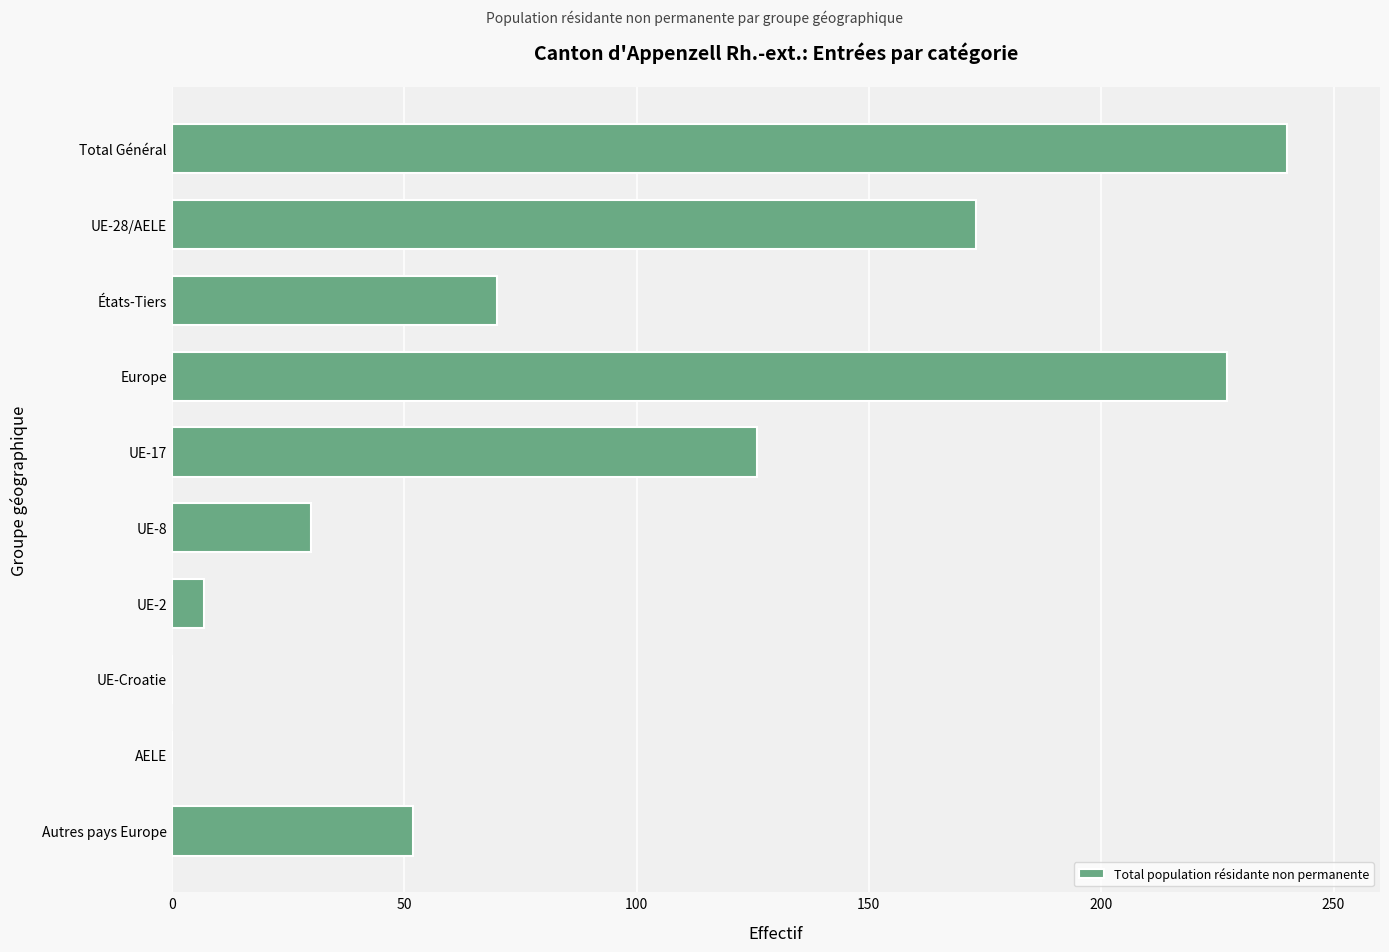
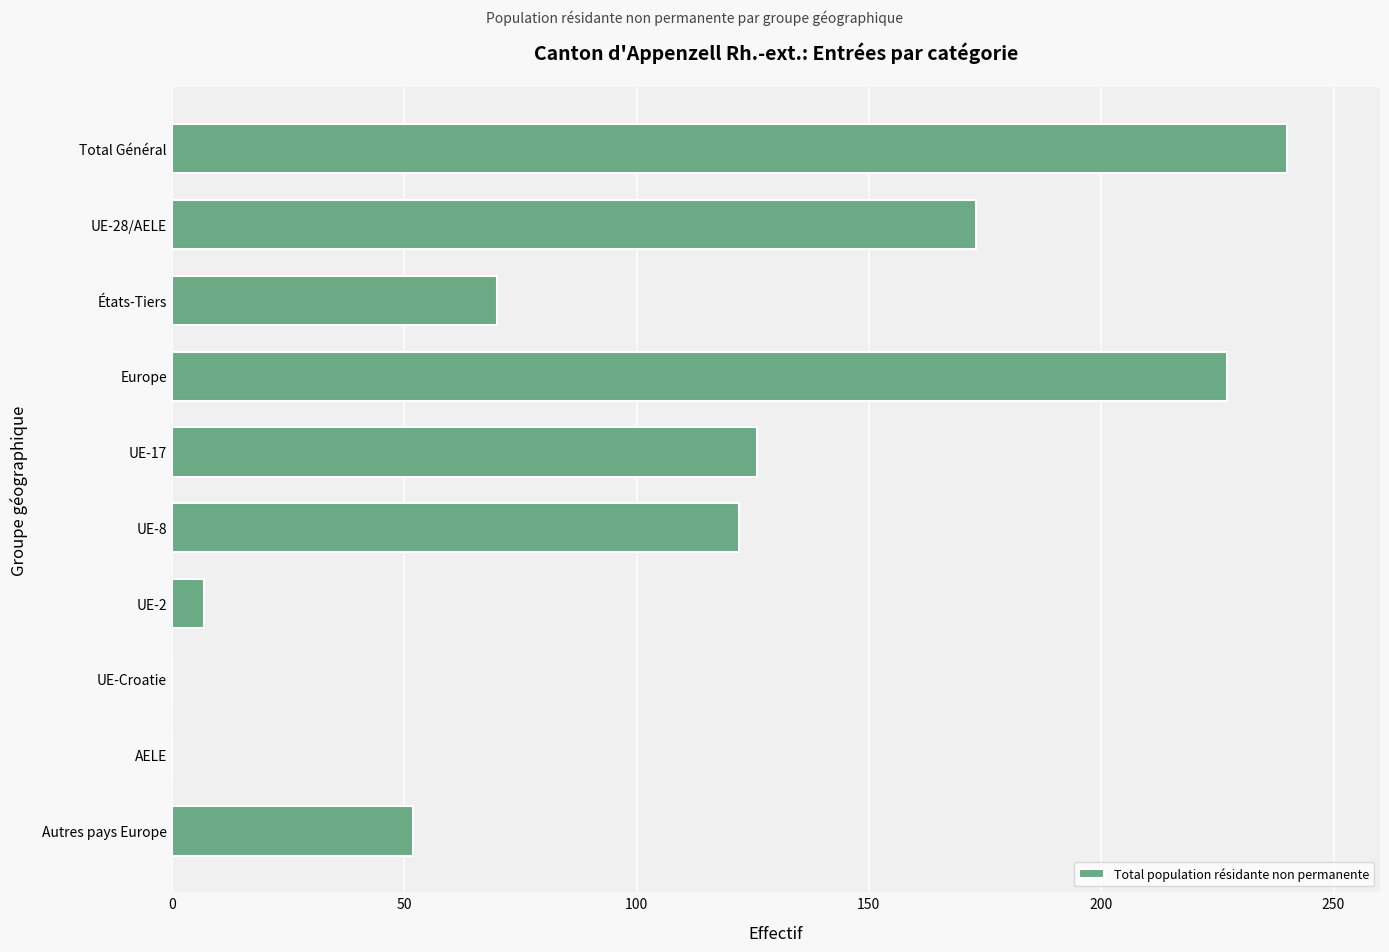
  {
    "Total Général": 240,
    "UE-28/AELE": 173,
    "États-Tiers": 70,
    "Europe": 227,
    "UE-17": 126,
-   "UE-8": 30,
+   "UE-8": 122,
    "UE-2": 7,
    "UE-Croatie": 0,
    "AELE": 0,
    "Autres pays Europe": 52
  }
